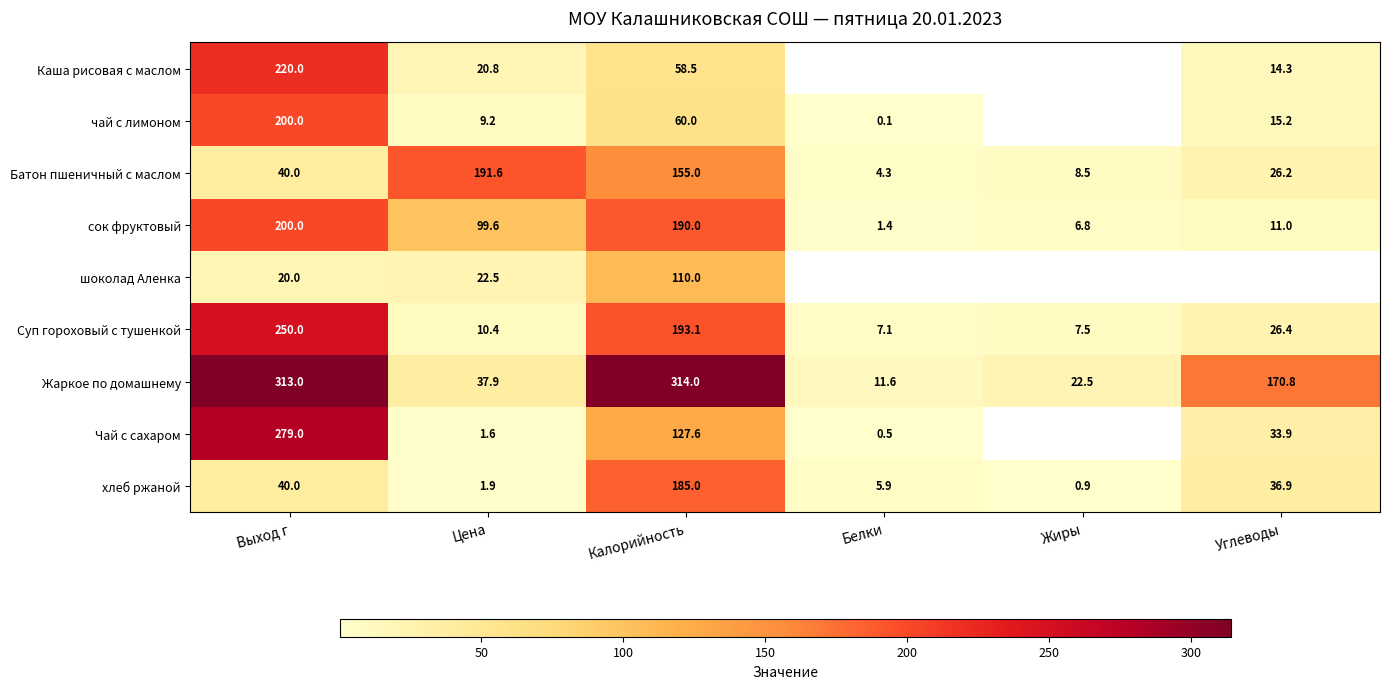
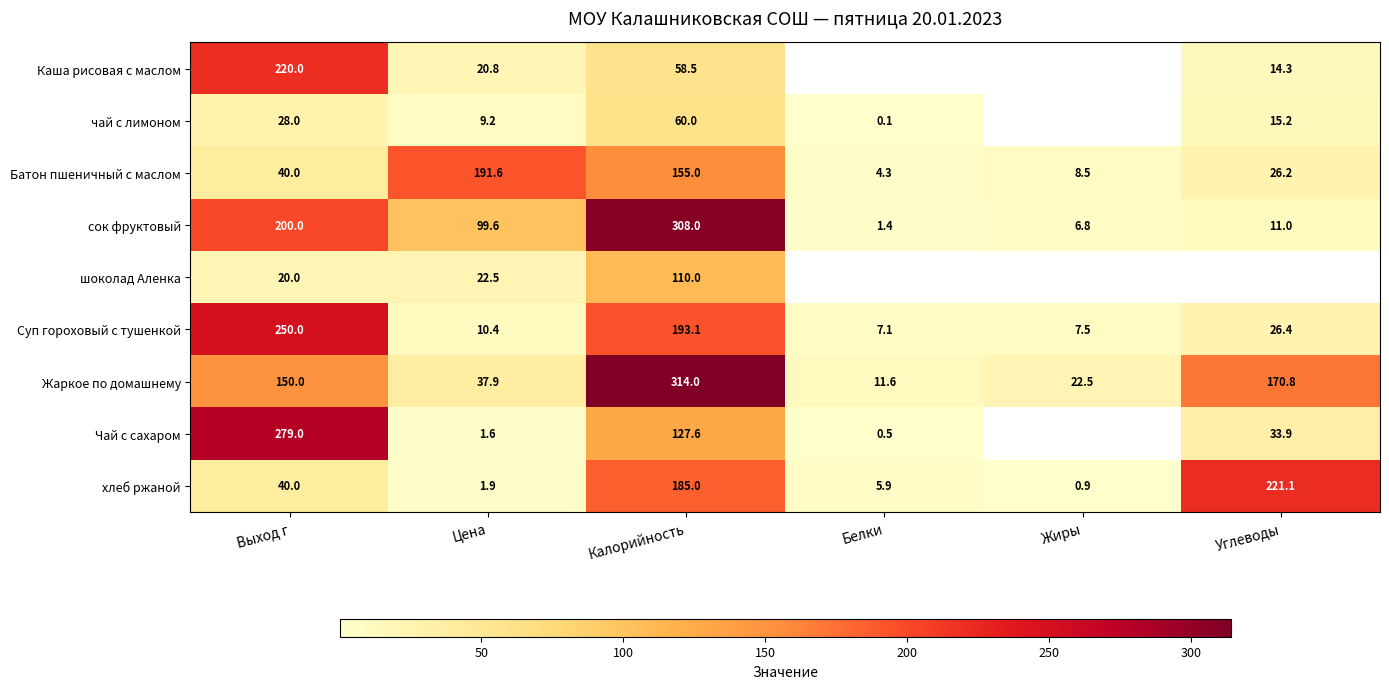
  {
    "Каша рисовая с маслом": {
      "Выход г": 220.0,
      "Цена": 20.8,
      "Калорийность": 58.5,
      "Углеводы": 14.3
    },
    "чай с лимоном": {
-     "Выход г": 200.0,
+     "Выход г": 28.0,
      "Цена": 9.2,
      "Калорийность": 60.0,
      "Белки": 0.1,
      "Углеводы": 15.2
    },
    "Батон пшеничный с маслом": {
      "Выход г": 40.0,
      "Цена": 191.6,
      "Калорийность": 155.0,
      "Белки": 4.3,
      "Жиры": 8.5,
      "Углеводы": 26.2
    },
    "сок фруктовый": {
      "Выход г": 200.0,
      "Цена": 99.6,
-     "Калорийность": 190.0,
+     "Калорийность": 308.0,
      "Белки": 1.4,
      "Жиры": 6.8,
      "Углеводы": 11.0
    },
    "шоколад Аленка": {
      "Выход г": 20.0,
      "Цена": 22.5,
      "Калорийность": 110.0
    },
    "Суп гороховый с тушенкой": {
      "Выход г": 250.0,
      "Цена": 10.4,
      "Калорийность": 193.1,
      "Белки": 7.1,
      "Жиры": 7.5,
      "Углеводы": 26.4
    },
    "Жаркое по домашнему": {
-     "Выход г": 313.0,
+     "Выход г": 150.0,
      "Цена": 37.9,
      "Калорийность": 314.0,
      "Белки": 11.6,
      "Жиры": 22.5,
      "Углеводы": 170.8
    },
    "Чай с сахаром": {
      "Выход г": 279.0,
      "Цена": 1.6,
      "Калорийность": 127.6,
      "Белки": 0.5,
      "Углеводы": 33.9
    },
    "хлеб ржаной": {
      "Выход г": 40.0,
      "Цена": 1.9,
      "Калорийность": 185.0,
      "Белки": 5.9,
      "Жиры": 0.9,
-     "Углеводы": 36.9
+     "Углеводы": 221.1
    }
  }
